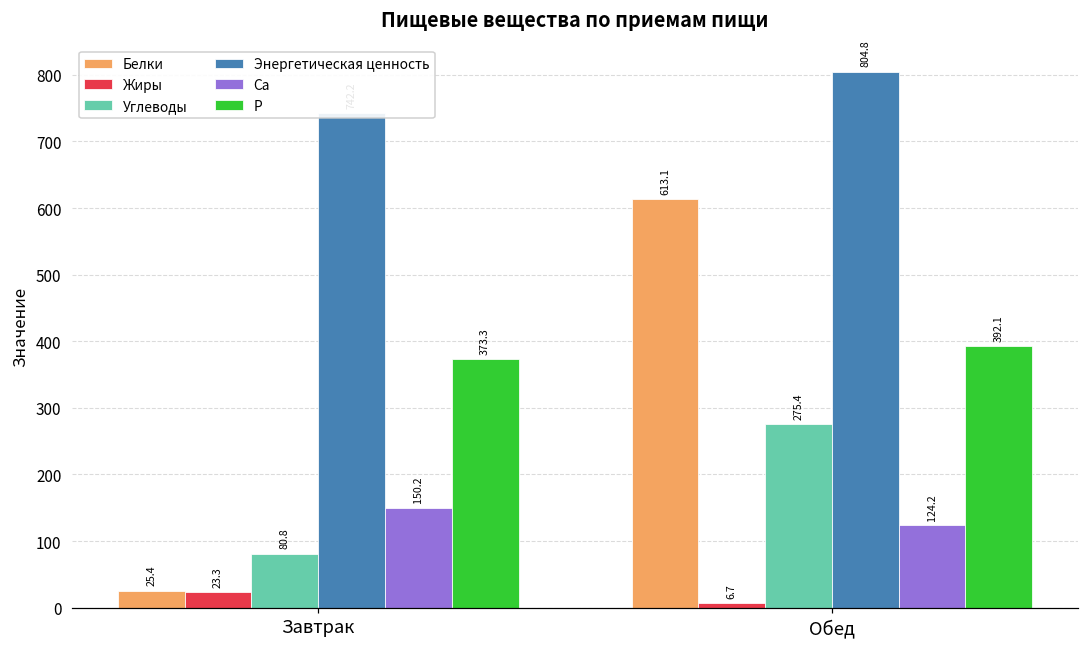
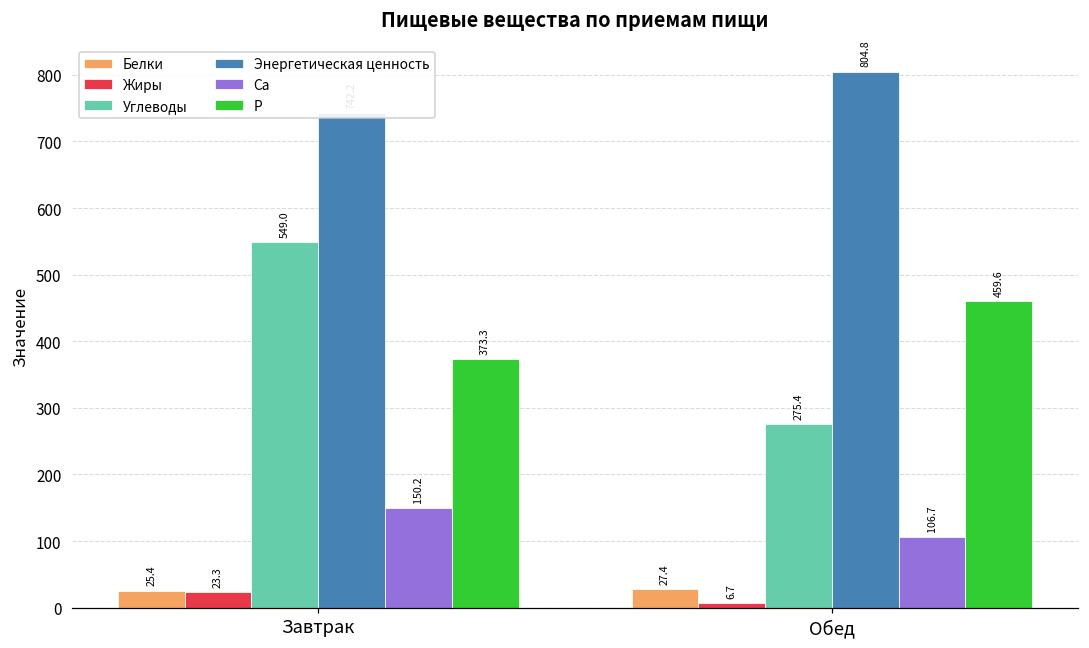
  {
    "Белки": {
      "Завтрак": 25.4,
-     "Обед": 613.1
+     "Обед": 27.4
    },
    "Жиры": {
      "Завтрак": 23.3,
      "Обед": 6.7
    },
    "Углеводы": {
-     "Завтрак": 80.8,
+     "Завтрак": 549.0,
      "Обед": 275.4
    },
    "Энергетическая ценность": {
      "Обед": 804.8
    },
    "Ca": {
      "Завтрак": 150.2,
-     "Обед": 124.2
+     "Обед": 106.7
    },
    "P": {
      "Завтрак": 373.3,
-     "Обед": 392.1
+     "Обед": 459.6
    }
  }
